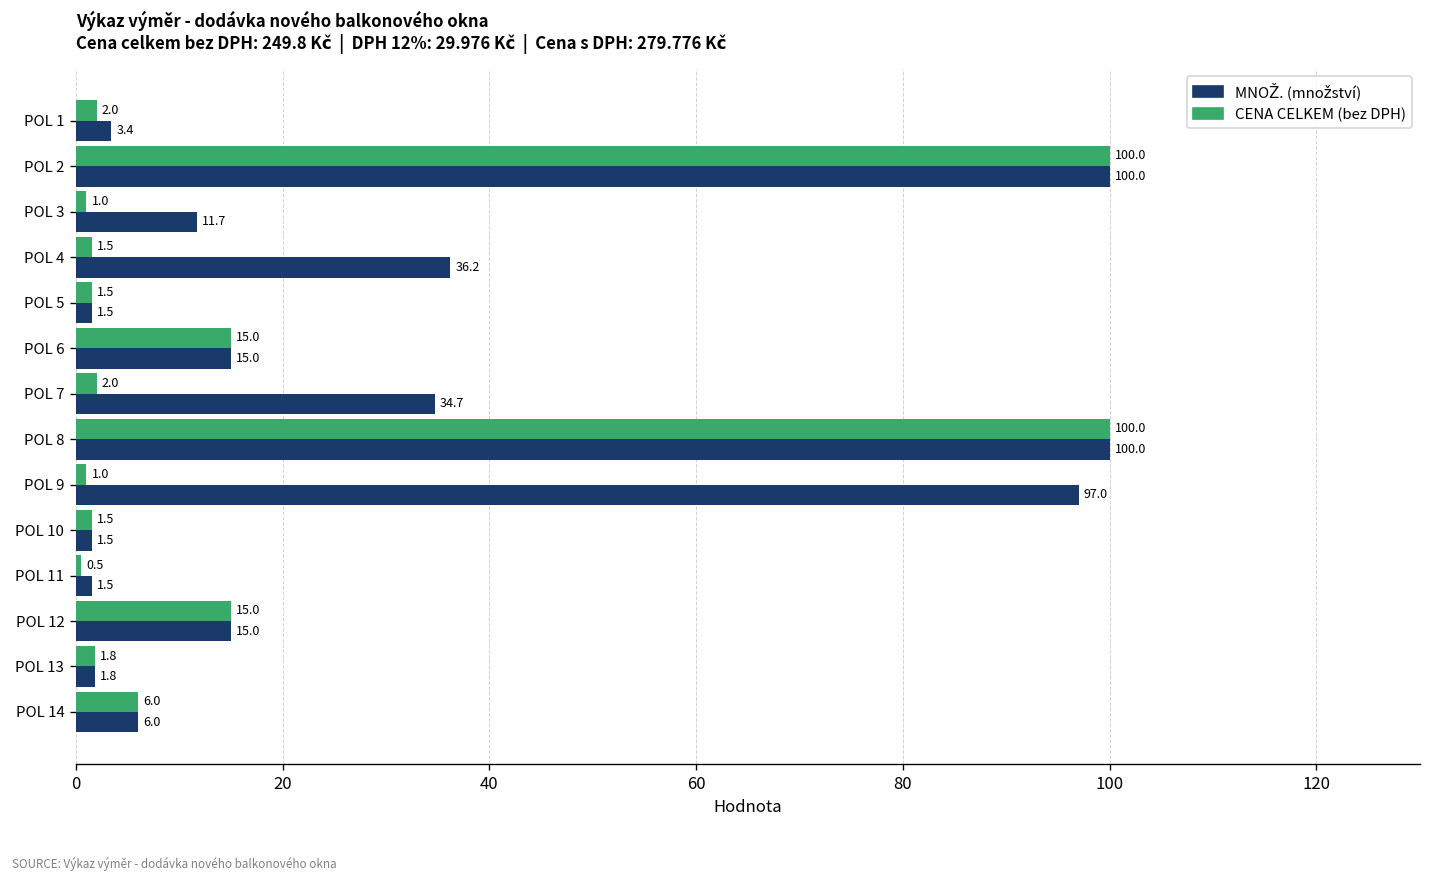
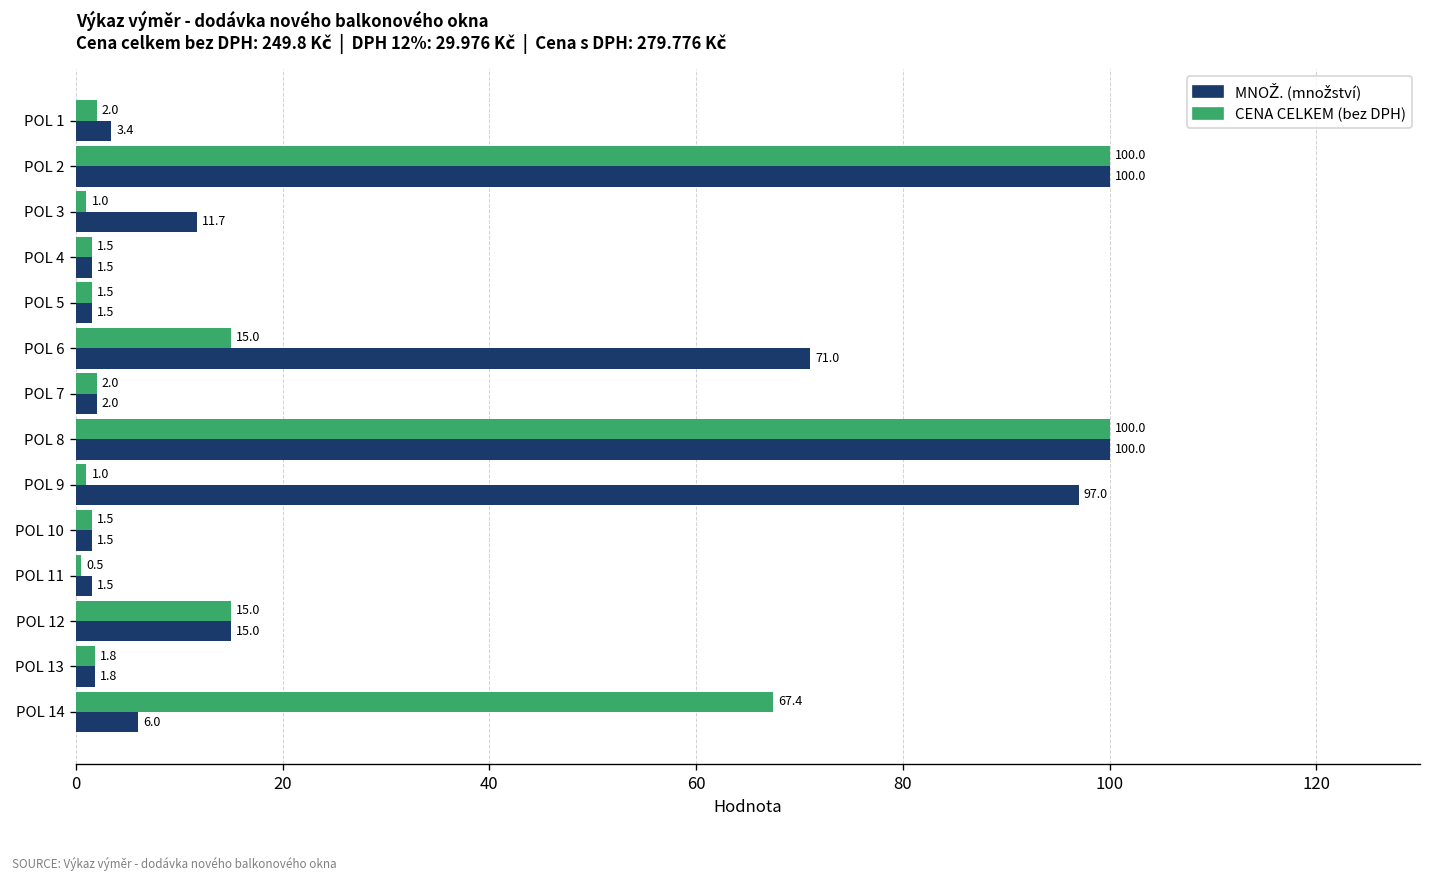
  {
    "MNOŽ. (množství)": {
      "POL 1": 3.4,
      "POL 2": 100.0,
      "POL 3": 11.7,
-     "POL 4": 36.2,
+     "POL 4": 1.5,
      "POL 5": 1.5,
-     "POL 6": 15.0,
-     "POL 7": 34.7,
+     "POL 6": 71.0,
+     "POL 7": 2.0,
      "POL 8": 100.0,
      "POL 9": 97.0,
      "POL 10": 1.5,
      "POL 11": 1.5,
      "POL 12": 15.0,
      "POL 13": 1.8,
      "POL 14": 6.0
    },
    "CENA CELKEM (bez DPH)": {
      "POL 1": 2.0,
      "POL 2": 100.0,
      "POL 3": 1.0,
      "POL 4": 1.5,
      "POL 5": 1.5,
      "POL 6": 15.0,
      "POL 7": 2.0,
      "POL 8": 100.0,
      "POL 9": 1.0,
      "POL 10": 1.5,
      "POL 11": 0.5,
      "POL 12": 15.0,
      "POL 13": 1.8,
-     "POL 14": 6.0
+     "POL 14": 67.4
    }
  }
